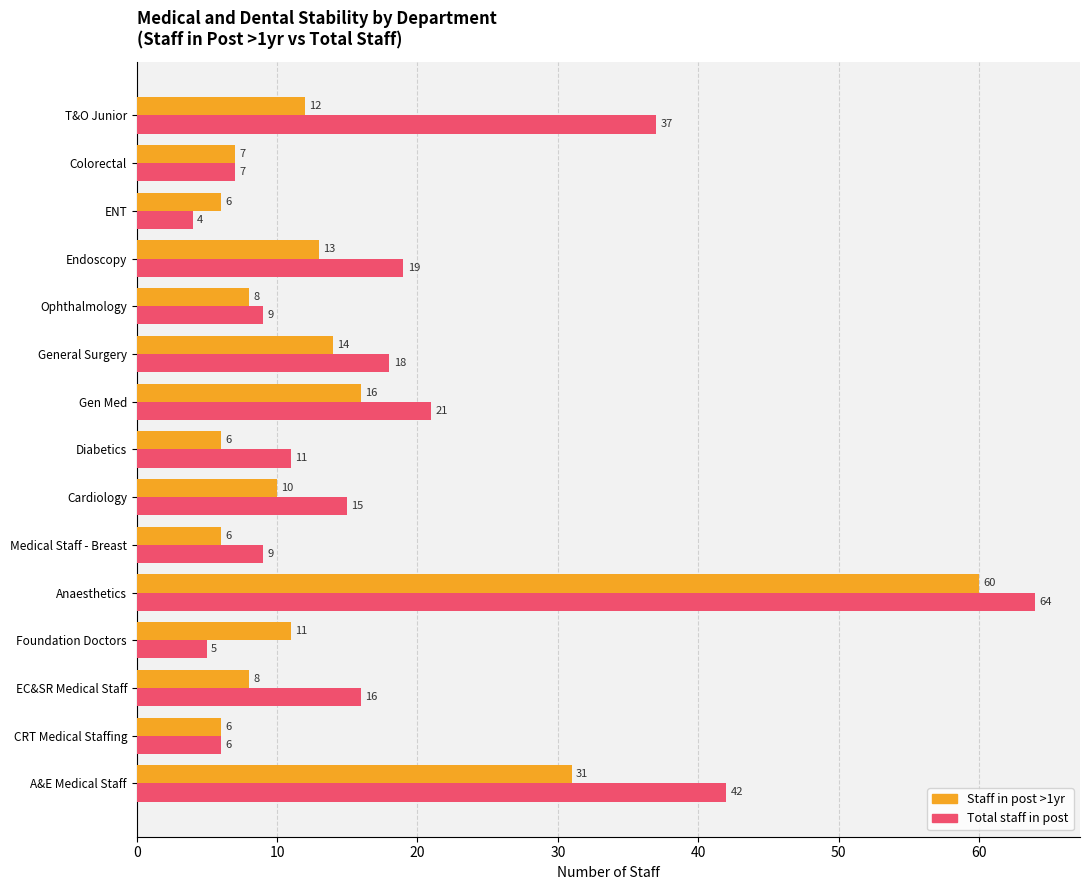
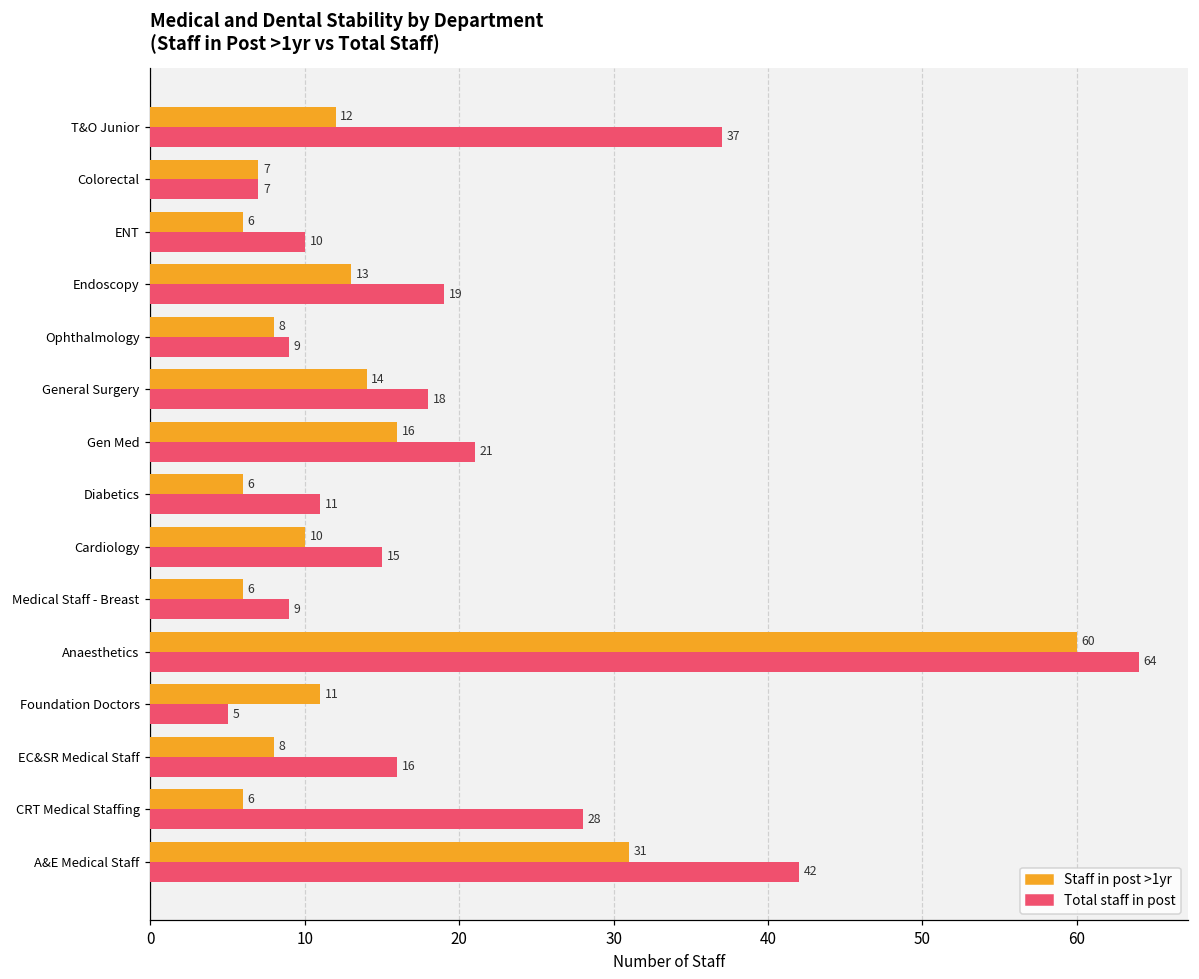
  {
    "Staff in post >1yr": {
      "T&O Junior": 12,
      "Colorectal": 7,
      "ENT": 6,
      "Endoscopy": 13,
      "Ophthalmology": 8,
      "General Surgery": 14,
      "Gen Med": 16,
      "Diabetics": 6,
      "Cardiology": 10,
      "Medical Staff - Breast": 6,
      "Anaesthetics": 60,
      "Foundation Doctors": 11,
      "EC&SR Medical Staff": 8,
      "CRT Medical Staffing": 6,
      "A&E Medical Staff": 31
    },
    "Total staff in post": {
      "T&O Junior": 37,
      "Colorectal": 7,
-     "ENT": 4,
+     "ENT": 10,
      "Endoscopy": 19,
      "Ophthalmology": 9,
      "General Surgery": 18,
      "Gen Med": 21,
      "Diabetics": 11,
      "Cardiology": 15,
      "Medical Staff - Breast": 9,
      "Anaesthetics": 64,
      "Foundation Doctors": 5,
      "EC&SR Medical Staff": 16,
-     "CRT Medical Staffing": 6,
+     "CRT Medical Staffing": 28,
      "A&E Medical Staff": 42
    }
  }
